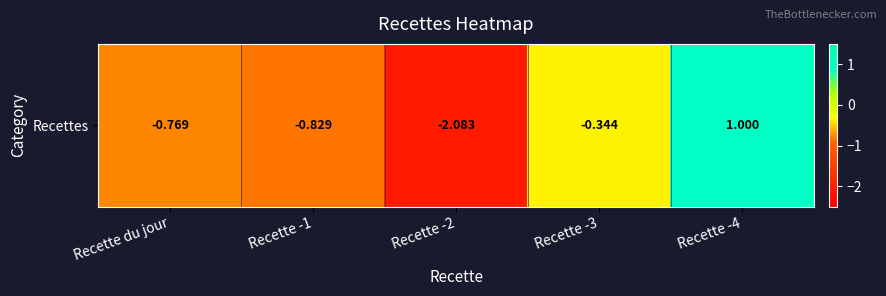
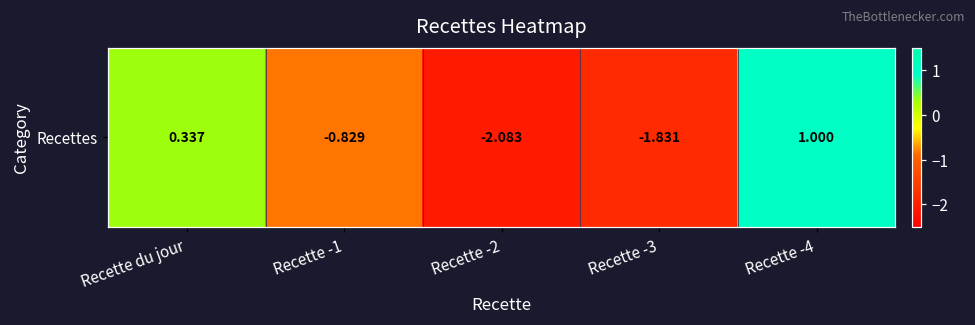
  {
    "Recettes": {
-     "Recette du jour": -0.769,
+     "Recette du jour": 0.337,
      "Recette -1": -0.829,
      "Recette -2": -2.083,
-     "Recette -3": -0.344,
+     "Recette -3": -1.831,
      "Recette -4": 1.000
    }
  }
